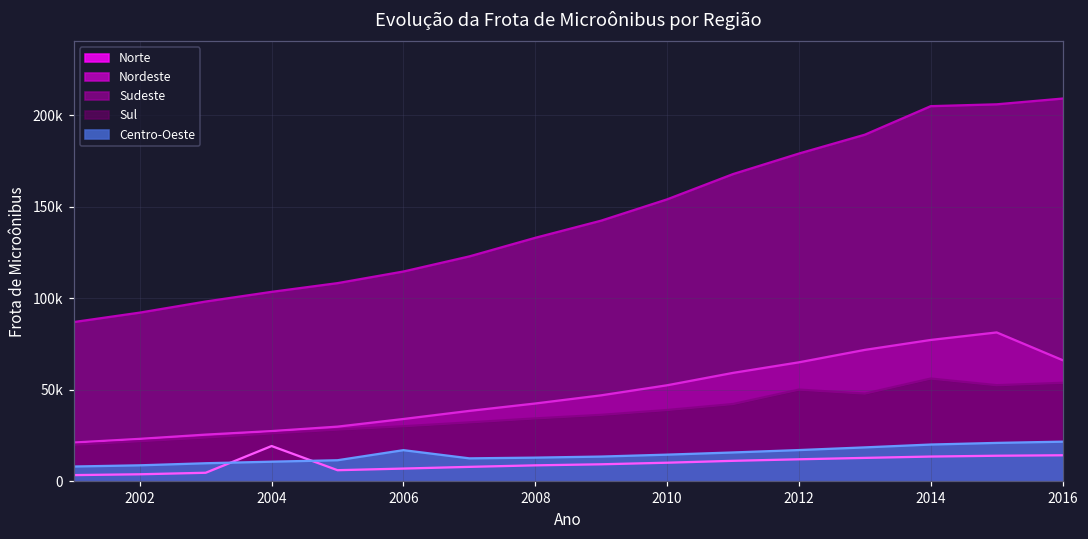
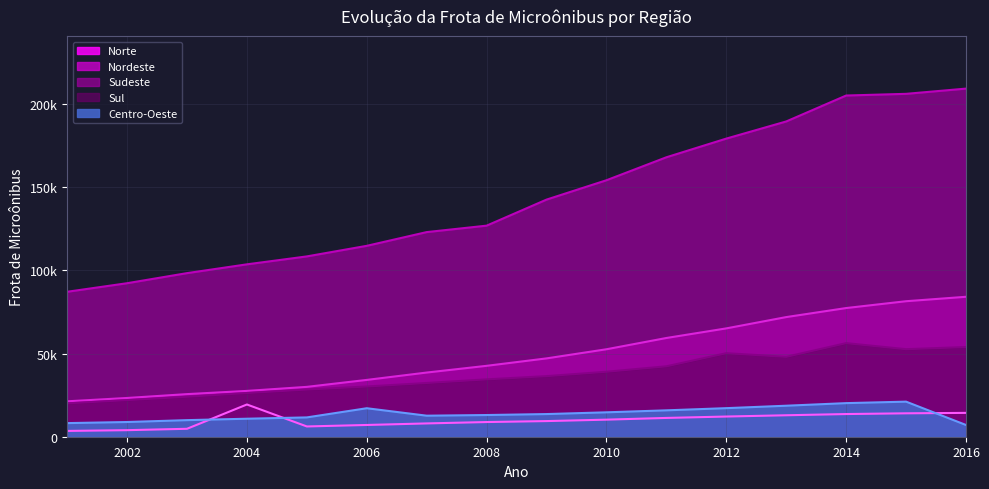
  {
    "Norte": {
      "2002": 4000,
      "2004": 19000,
      "2006": 7000,
      "2008": 9000,
      "2010": 10000,
      "2012": 12000,
      "2014": 14000,
      "2016": 14000
    },
    "Nordeste": {
      "2006": 34000,
      "2008": 43000,
      "2010": 53000,
      "2012": 65000,
      "2014": 77000,
-     "2016": 66000
+     "2016": 84000
    },
    "Sudeste": {
      "2002": 92000,
      "2004": 104000,
      "2006": 115000,
-     "2008": 133000,
+     "2008": 127000,
      "2010": 154000,
      "2012": 179000,
      "2014": 205000,
      "2016": 209000
    },
    "Sul": {
      "2006": 30000,
      "2008": 34000,
      "2010": 39000,
      "2012": 50000,
      "2014": 56000,
      "2016": 54000
    },
    "Centro-Oeste": {
      "2002": 9000,
      "2004": 11000,
      "2006": 17000,
      "2008": 13000,
      "2010": 15000,
      "2012": 17000,
      "2014": 20000,
-     "2016": 22000
+     "2016": 7000
    }
  }
